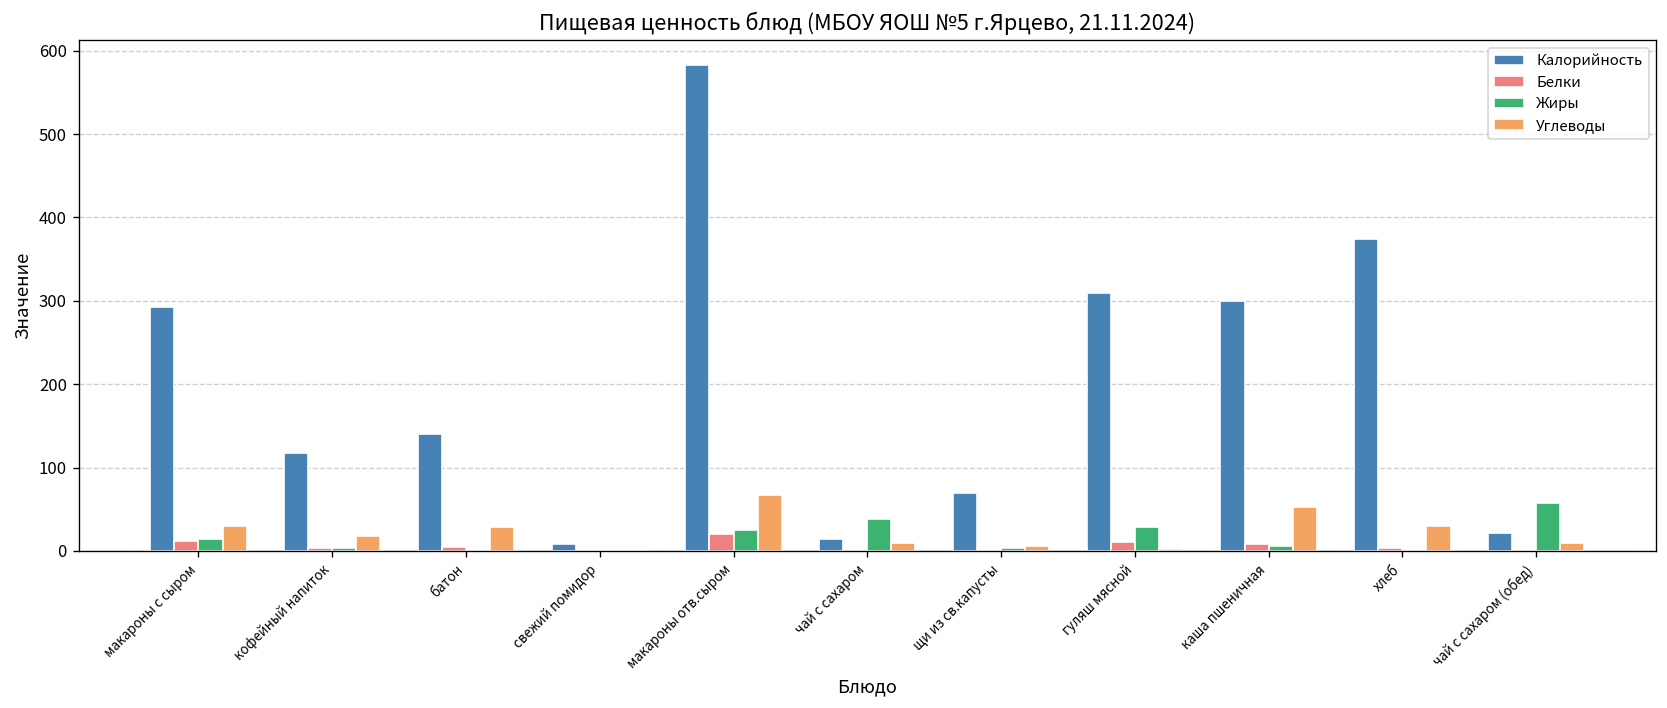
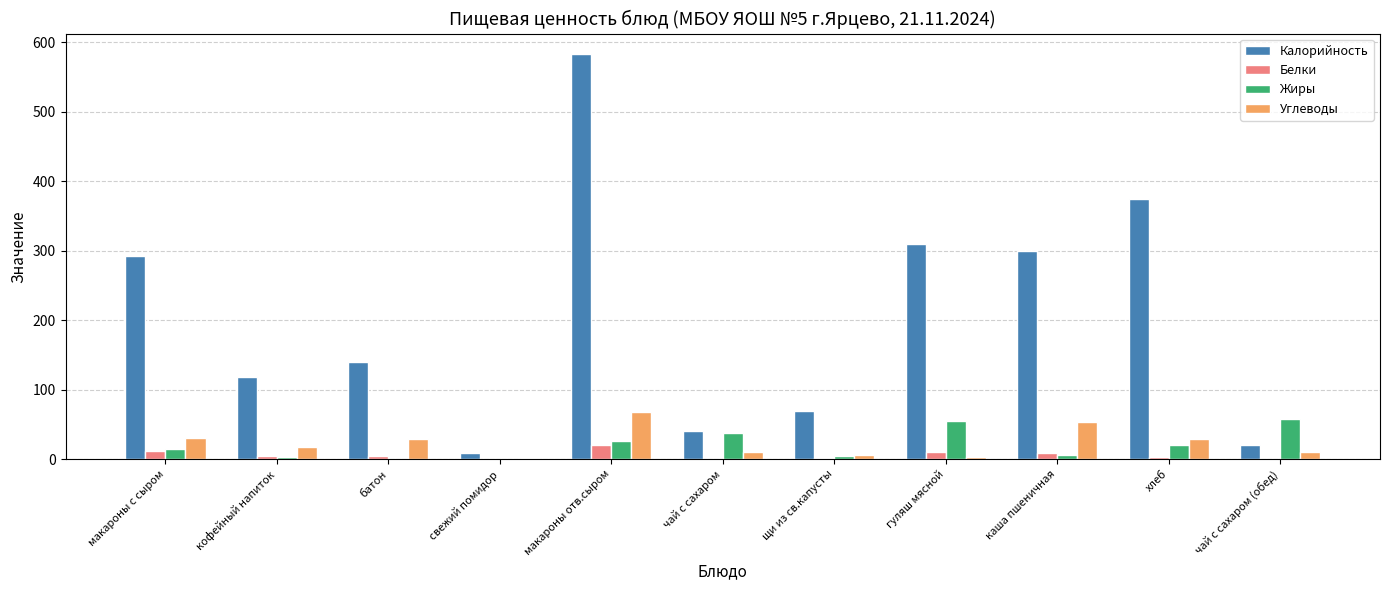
  {
    "Калорийность": {
      "макароны с сыром": 290,
      "кофейный напиток": 120,
      "батон": 140,
      "свежий помидор": 10,
      "макароны отв.сыром": 580,
-     "чай с сахаром": 10,
+     "чай с сахаром": 40,
      "щи из св.капусты": 70,
      "гуляш мясной": 310,
      "каша пшеничная": 300,
      "хлеб": 370,
      "чай с сахаром (обед)": 20
    },
    "Жиры": {
      "макароны с сыром": 10,
      "макароны отв.сыром": 30,
      "чай с сахаром": 40,
      "щи из св.капусты": 0,
-     "гуляш мясной": 30,
+     "гуляш мясной": 50,
      "каша пшеничная": 10,
-     "хлеб": 0,
+     "хлеб": 20,
      "чай с сахаром (обед)": 60
    }
  }
